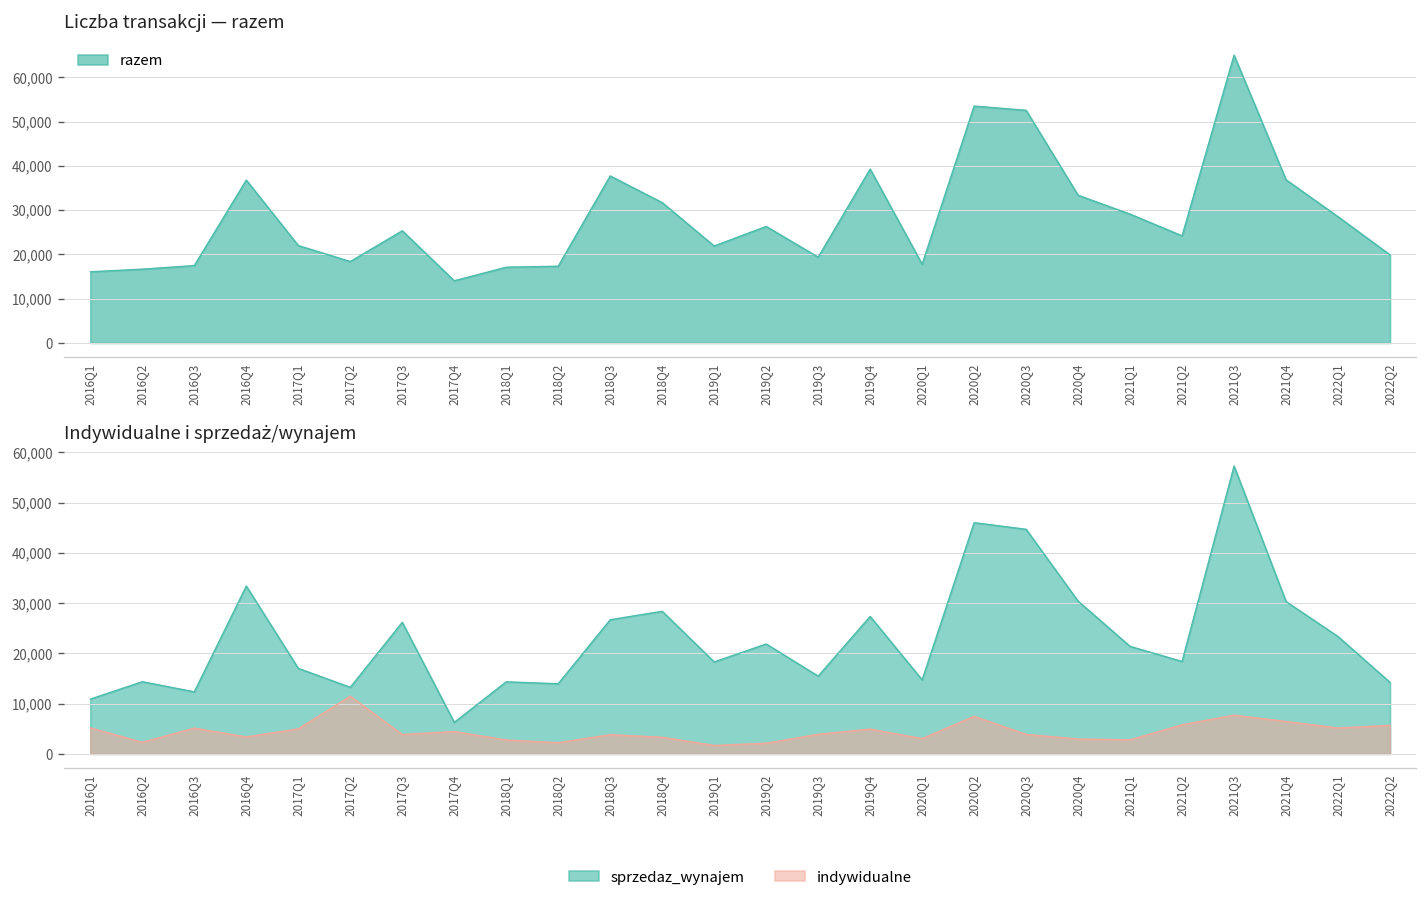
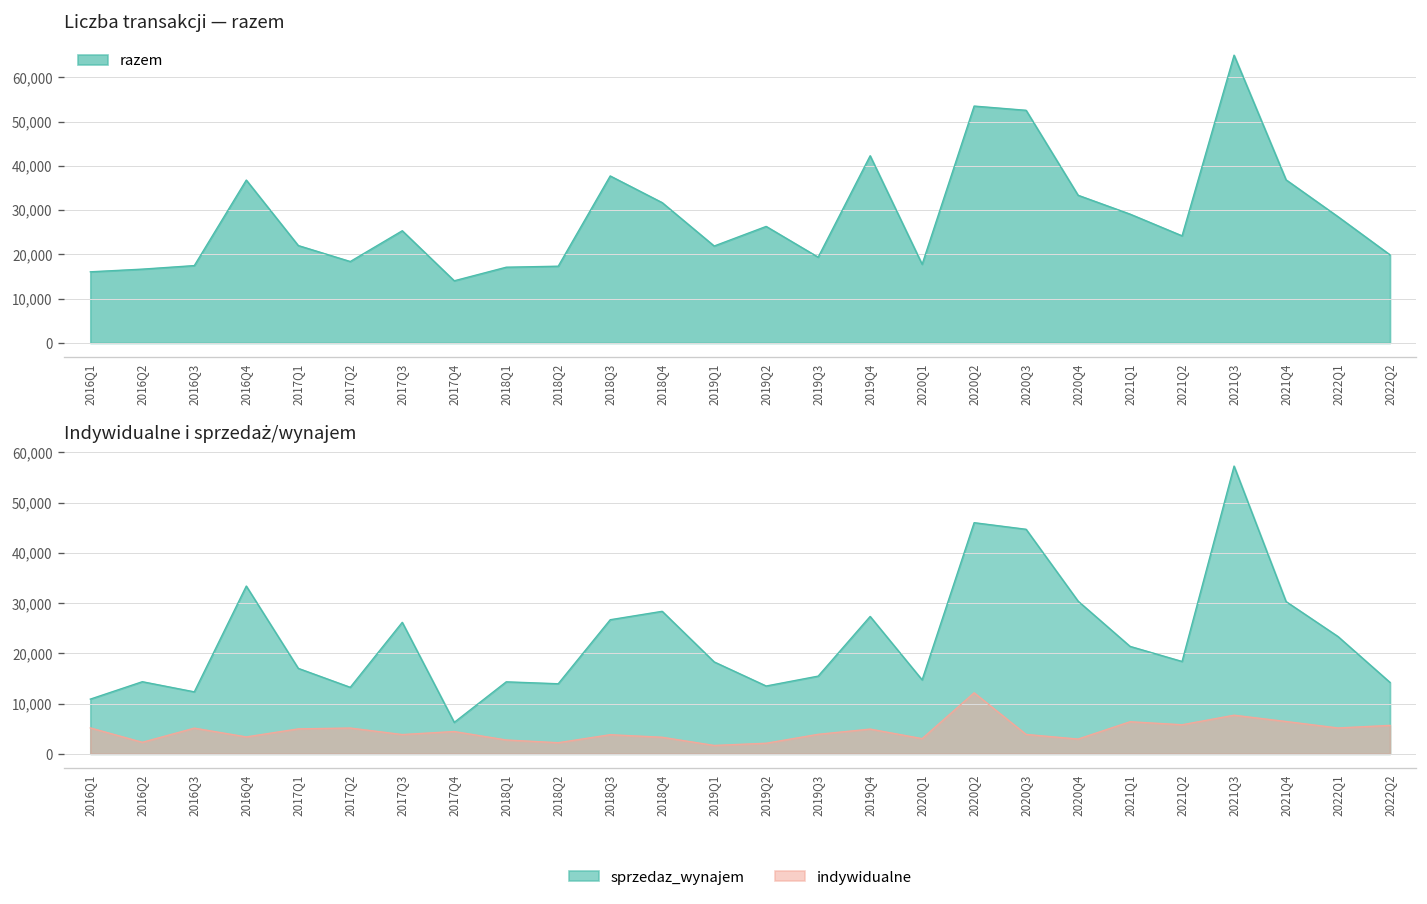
  {
    "Liczba transakcji — razem": {
      "2016Q1": "16,000",
      "2016Q2": "17,000",
      "2016Q3": "17,000",
      "2016Q4": "37,000",
      "2017Q1": "22,000",
      "2017Q2": "18,000",
      "2017Q3": "25,000",
      "2017Q4": "14,000",
      "2018Q1": "17,000",
      "2018Q2": "17,000",
      "2018Q3": "38,000",
      "2018Q4": "32,000",
      "2019Q1": "22,000",
      "2019Q2": "26,000",
      "2019Q3": "19,000",
-     "2019Q4": "39,000",
+     "2019Q4": "42,000",
      "2020Q1": "18,000",
      "2020Q2": "54,000",
      "2020Q3": "53,000",
      "2020Q4": "33,000",
      "2021Q1": "29,000",
      "2021Q2": "24,000",
      "2021Q3": "65,000",
      "2021Q4": "37,000",
      "2022Q1": "29,000",
      "2022Q2": "20,000"
    },
    "Indywidualne i sprzedaż/wynajem": {
      "sprzedaz_wynajem": {
        "2016Q1": "11,000",
        "2016Q2": "14,000",
        "2016Q3": "12,000",
        "2016Q4": "33,000",
        "2017Q1": "17,000",
        "2017Q2": "13,000",
        "2017Q3": "26,000",
        "2017Q4": "6,000",
        "2018Q1": "14,000",
        "2018Q2": "14,000",
        "2018Q3": "27,000",
        "2018Q4": "28,000",
        "2019Q1": "18,000",
-       "2019Q2": "22,000",
+       "2019Q2": "14,000",
        "2019Q3": "15,000",
        "2019Q4": "27,000",
        "2020Q1": "15,000",
        "2020Q2": "46,000",
        "2020Q3": "45,000",
        "2020Q4": "30,000",
        "2021Q1": "21,000",
        "2021Q2": "18,000",
        "2021Q3": "57,000",
        "2021Q4": "30,000",
        "2022Q1": "23,000",
        "2022Q2": "14,000"
      },
      "indywidualne": {
        "2016Q1": "5,000",
        "2016Q2": "2,000",
        "2016Q3": "5,000",
        "2016Q4": "3,000",
        "2017Q1": "5,000",
-       "2017Q2": "11,000",
+       "2017Q2": "5,000",
        "2017Q3": "4,000",
        "2017Q4": "4,000",
        "2018Q1": "3,000",
        "2018Q2": "2,000",
        "2018Q3": "4,000",
        "2018Q4": "3,000",
        "2019Q1": "2,000",
        "2019Q2": "2,000",
        "2019Q3": "4,000",
        "2019Q4": "5,000",
        "2020Q1": "3,000",
-       "2020Q2": "7,000",
+       "2020Q2": "12,000",
        "2020Q3": "4,000",
        "2020Q4": "3,000",
-       "2021Q1": "3,000",
+       "2021Q1": "6,000",
        "2021Q2": "6,000",
        "2021Q3": "8,000",
        "2021Q4": "6,000",
        "2022Q1": "5,000",
        "2022Q2": "6,000"
      }
    }
  }
